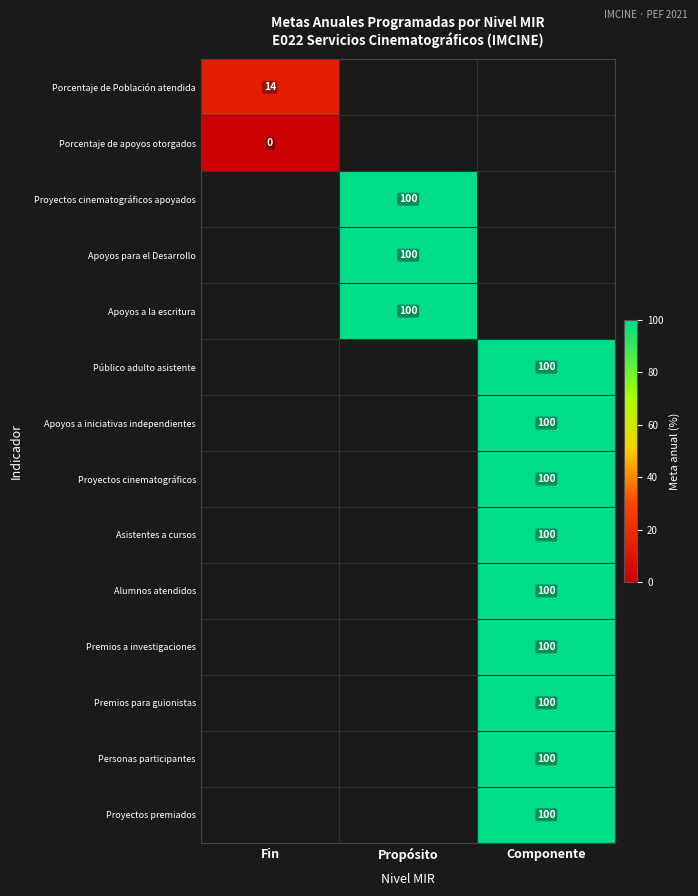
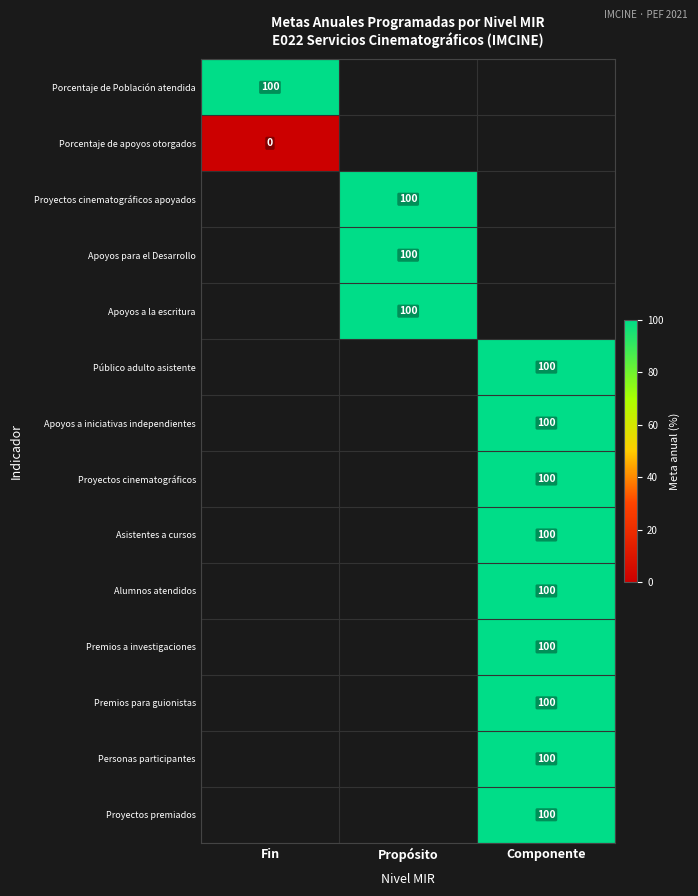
  {
    "Porcentaje de Población atendida": {
-     "Fin": 14
+     "Fin": 100
    }
  }
